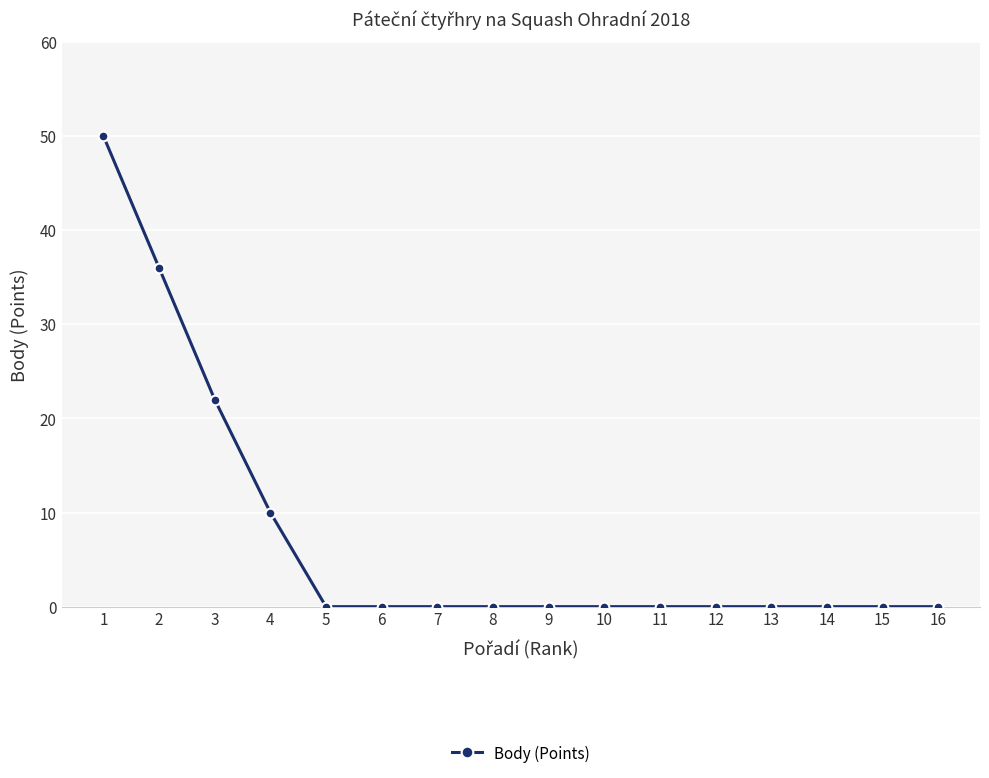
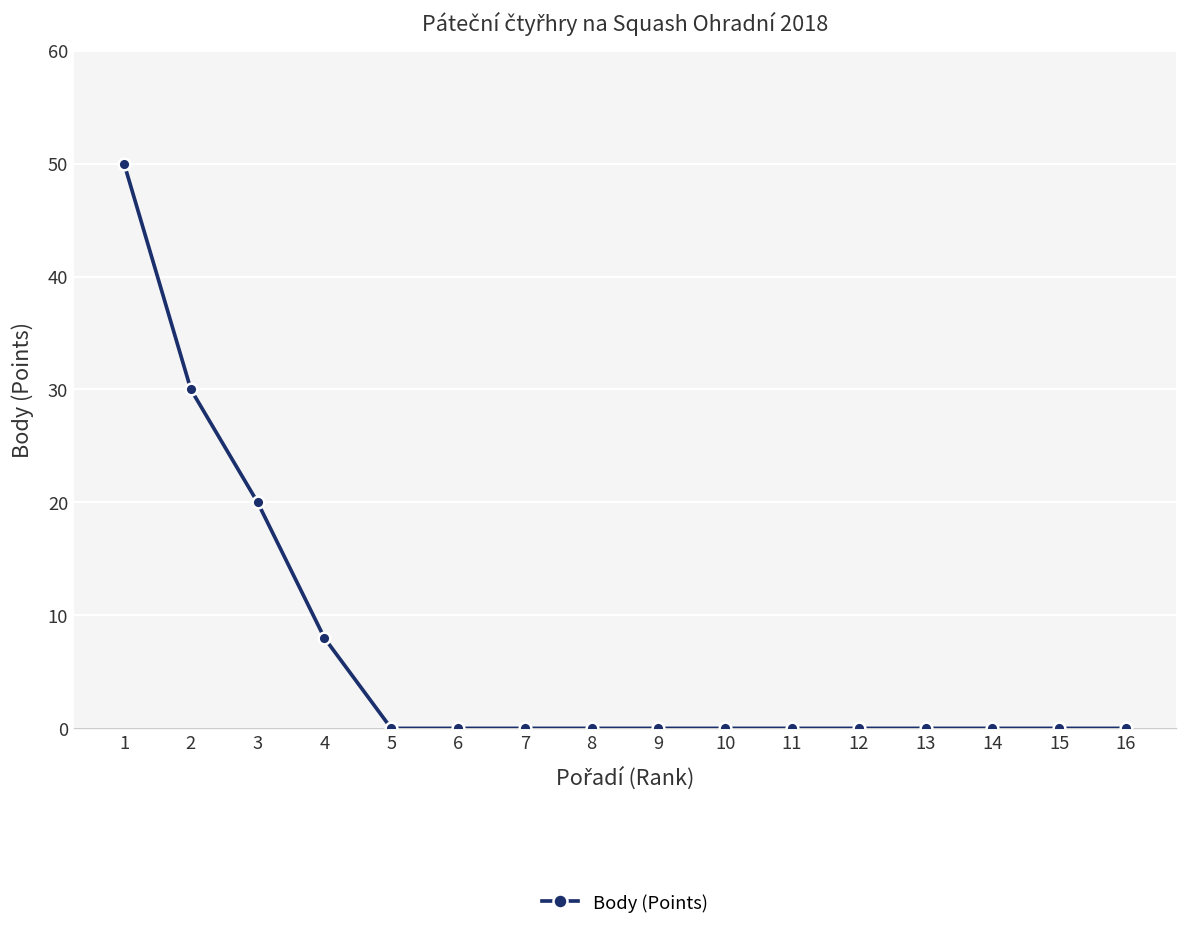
  {
    "1": 50,
-   "2": 36,
-   "3": 22,
-   "4": 10,
+   "2": 30,
+   "3": 20,
+   "4": 8,
    "5": 0,
    "6": 0,
    "7": 0,
    "8": 0,
    "9": 0,
    "10": 0,
    "11": 0,
    "12": 0,
    "13": 0,
    "14": 0,
    "15": 0,
    "16": 0
  }
